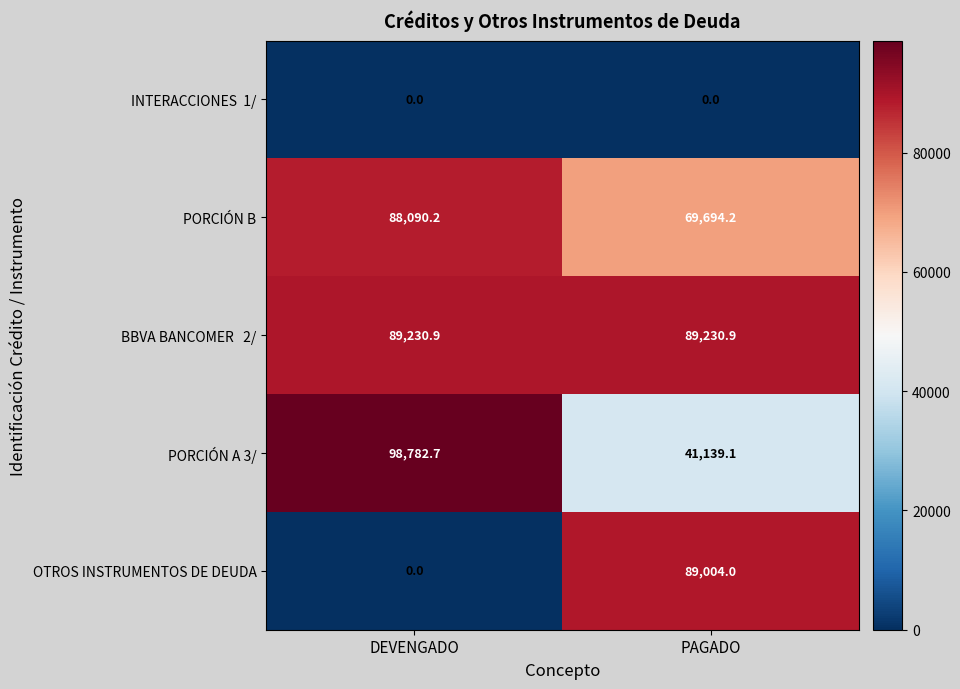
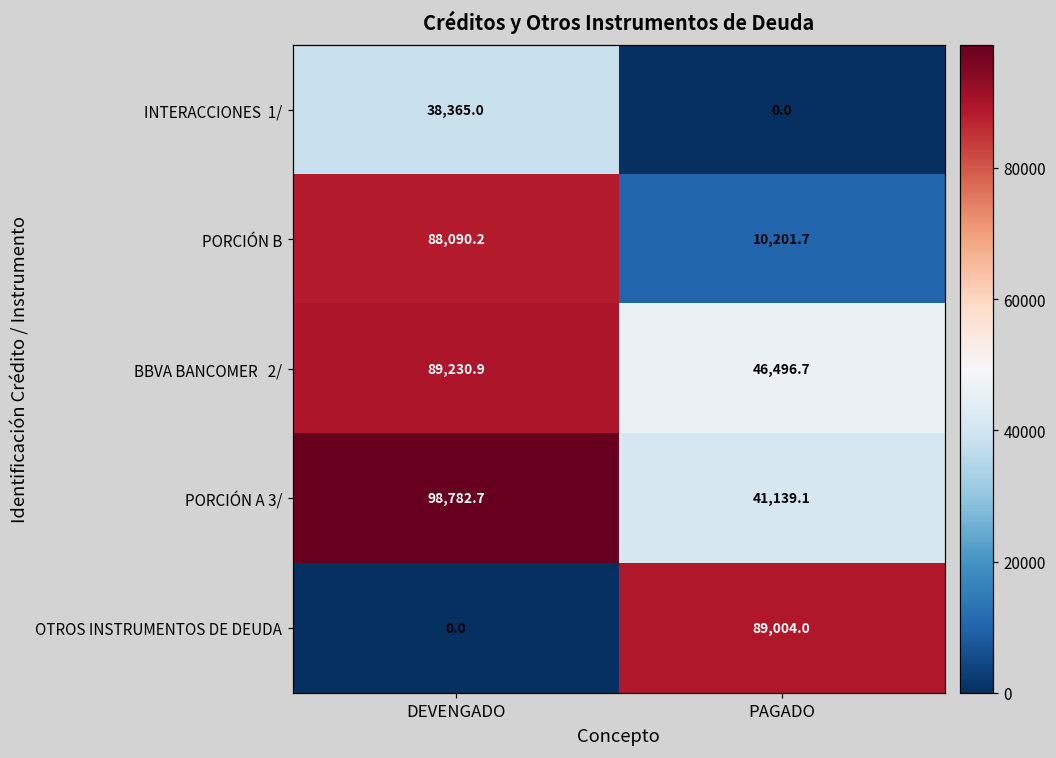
  {
    "INTERACCIONES 1/": {
-     "DEVENGADO": "0.0",
+     "DEVENGADO": "38,365.0",
      "PAGADO": "0.0"
    },
    "PORCIÓN B": {
      "DEVENGADO": "88,090.2",
-     "PAGADO": "69,694.2"
+     "PAGADO": "10,201.7"
    },
    "BBVA BANCOMER 2/": {
      "DEVENGADO": "89,230.9",
-     "PAGADO": "89,230.9"
+     "PAGADO": "46,496.7"
    },
    "PORCIÓN A 3/": {
      "DEVENGADO": "98,782.7",
      "PAGADO": "41,139.1"
    },
    "OTROS INSTRUMENTOS DE DEUDA": {
      "DEVENGADO": "0.0",
      "PAGADO": "89,004.0"
    }
  }
